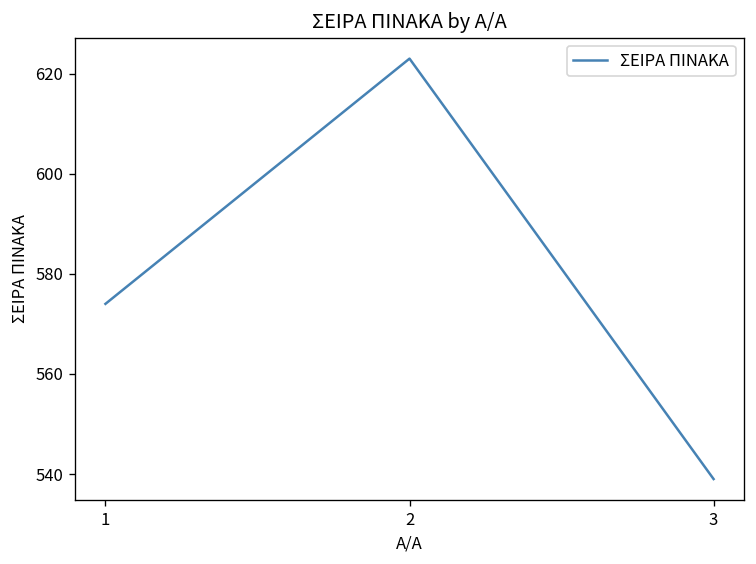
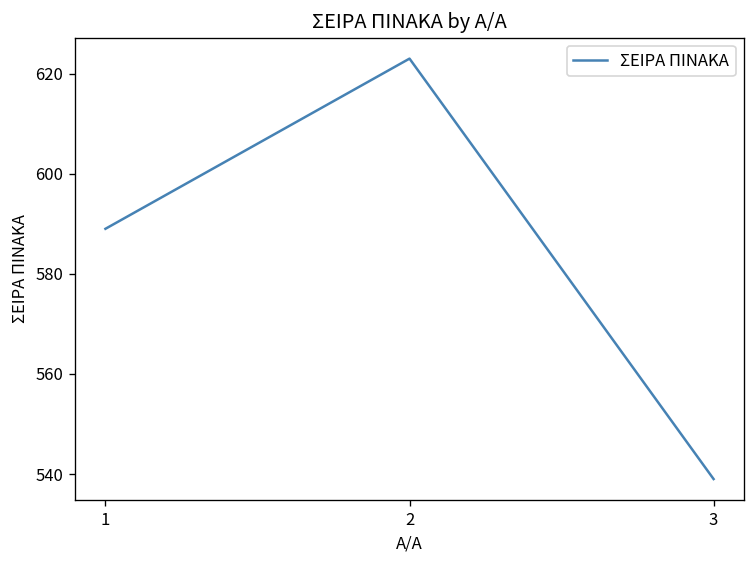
  {
-   "1": 574,
+   "1": 589,
    "2": 623,
    "3": 539
  }
